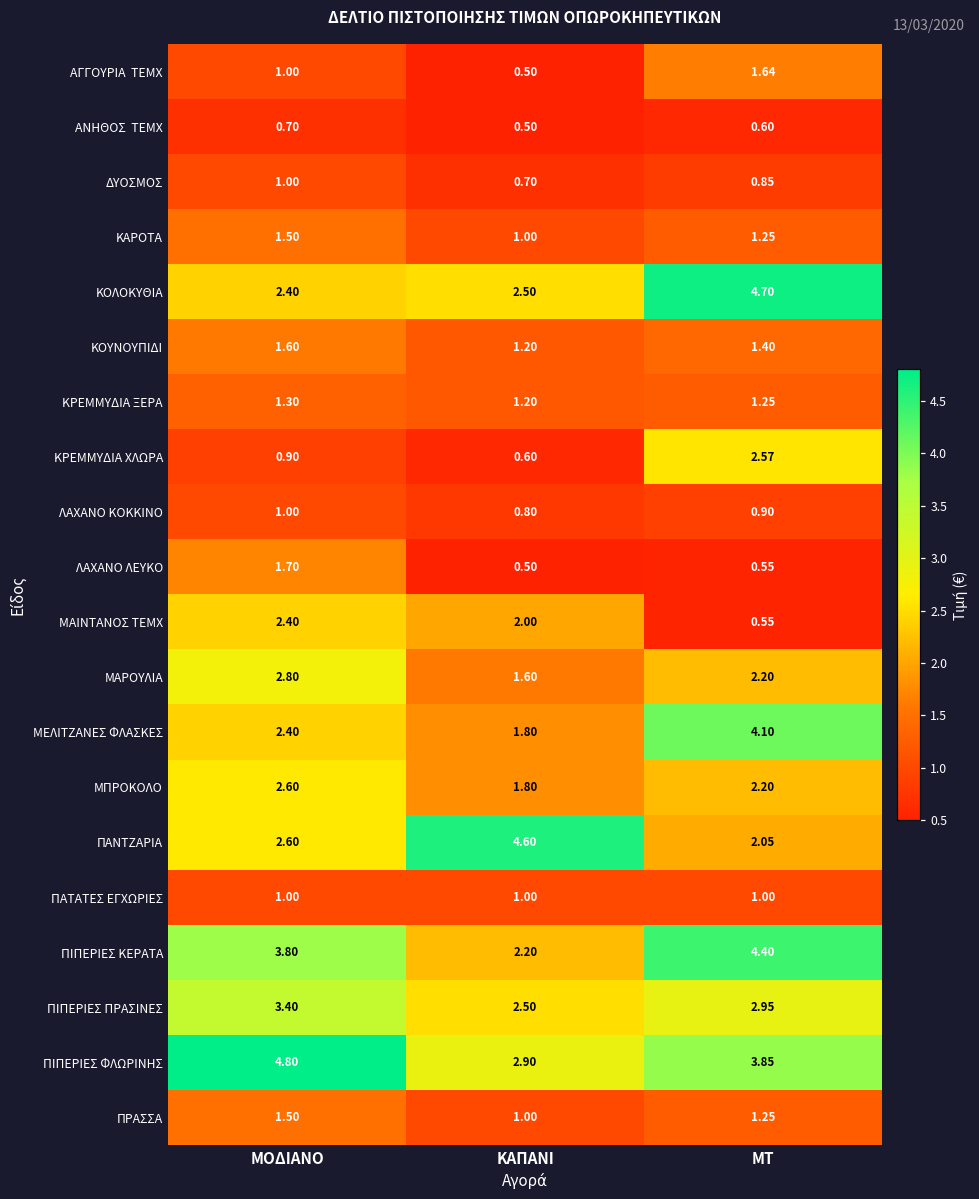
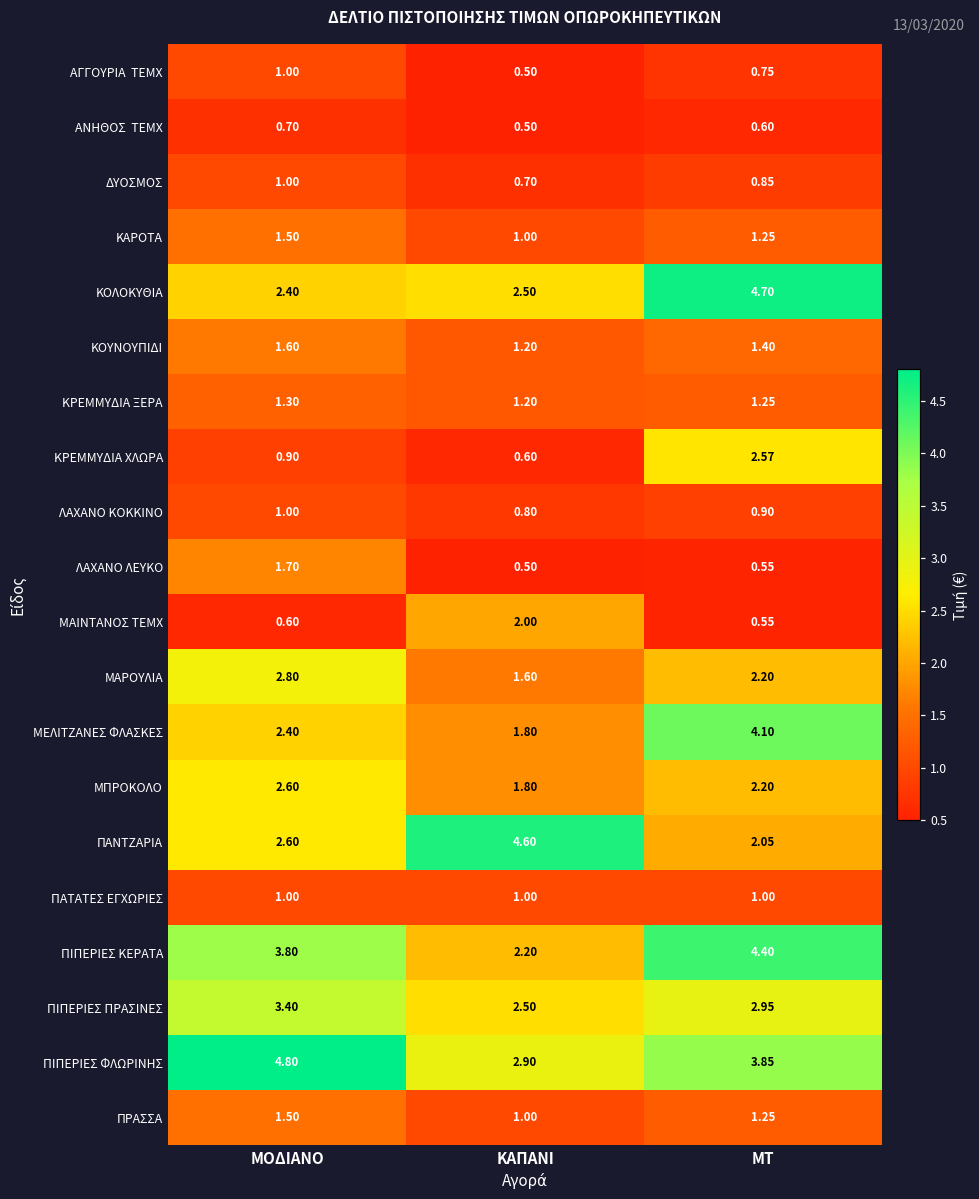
  {
    "ΑΓΓΟΥΡΙΑ ΤΕΜΧ": {
      "ΜΟΔΙΑΝΟ": 1.00,
      "ΚΑΠΑΝΙ": 0.50,
-     "ΜΤ": 1.64
+     "ΜΤ": 0.75
    },
    "ΑΝΗΘΟΣ ΤΕΜΧ": {
      "ΜΟΔΙΑΝΟ": 0.70,
      "ΚΑΠΑΝΙ": 0.50,
      "ΜΤ": 0.60
    },
    "ΔΥΟΣΜΟΣ": {
      "ΜΟΔΙΑΝΟ": 1.00,
      "ΚΑΠΑΝΙ": 0.70,
      "ΜΤ": 0.85
    },
    "ΚΑΡΟΤΑ": {
      "ΜΟΔΙΑΝΟ": 1.50,
      "ΚΑΠΑΝΙ": 1.00,
      "ΜΤ": 1.25
    },
    "ΚΟΛΟΚΥΘΙΑ": {
      "ΜΟΔΙΑΝΟ": 2.40,
      "ΚΑΠΑΝΙ": 2.50,
      "ΜΤ": 4.70
    },
    "ΚΟΥΝΟΥΠΙΔΙ": {
      "ΜΟΔΙΑΝΟ": 1.60,
      "ΚΑΠΑΝΙ": 1.20,
      "ΜΤ": 1.40
    },
    "ΚΡΕΜΜΥΔΙΑ ΞΕΡΑ": {
      "ΜΟΔΙΑΝΟ": 1.30,
      "ΚΑΠΑΝΙ": 1.20,
      "ΜΤ": 1.25
    },
    "ΚΡΕΜΜΥΔΙΑ ΧΛΩΡΑ": {
      "ΜΟΔΙΑΝΟ": 0.90,
      "ΚΑΠΑΝΙ": 0.60,
      "ΜΤ": 2.57
    },
    "ΛΑΧΑΝΟ ΚΟΚΚΙΝΟ": {
      "ΜΟΔΙΑΝΟ": 1.00,
      "ΚΑΠΑΝΙ": 0.80,
      "ΜΤ": 0.90
    },
    "ΛΑΧΑΝΟ ΛΕΥΚΟ": {
      "ΜΟΔΙΑΝΟ": 1.70,
      "ΚΑΠΑΝΙ": 0.50,
      "ΜΤ": 0.55
    },
    "ΜΑΙΝΤΑΝΟΣ ΤΕΜΧ": {
-     "ΜΟΔΙΑΝΟ": 2.40,
+     "ΜΟΔΙΑΝΟ": 0.60,
      "ΚΑΠΑΝΙ": 2.00,
      "ΜΤ": 0.55
    },
    "ΜΑΡΟΥΛΙΑ": {
      "ΜΟΔΙΑΝΟ": 2.80,
      "ΚΑΠΑΝΙ": 1.60,
      "ΜΤ": 2.20
    },
    "ΜΕΛΙΤΖΑΝΕΣ ΦΛΑΣΚΕΣ": {
      "ΜΟΔΙΑΝΟ": 2.40,
      "ΚΑΠΑΝΙ": 1.80,
      "ΜΤ": 4.10
    },
    "ΜΠΡΟΚΟΛΟ": {
      "ΜΟΔΙΑΝΟ": 2.60,
      "ΚΑΠΑΝΙ": 1.80,
      "ΜΤ": 2.20
    },
    "ΠΑΝΤΖΑΡΙΑ": {
      "ΜΟΔΙΑΝΟ": 2.60,
      "ΚΑΠΑΝΙ": 4.60,
      "ΜΤ": 2.05
    },
    "ΠΑΤΑΤΕΣ ΕΓΧΩΡΙΕΣ": {
      "ΜΟΔΙΑΝΟ": 1.00,
      "ΚΑΠΑΝΙ": 1.00,
      "ΜΤ": 1.00
    },
    "ΠΙΠΕΡΙΕΣ ΚΕΡΑΤΑ": {
      "ΜΟΔΙΑΝΟ": 3.80,
      "ΚΑΠΑΝΙ": 2.20,
      "ΜΤ": 4.40
    },
    "ΠΙΠΕΡΙΕΣ ΠΡΑΣΙΝΕΣ": {
      "ΜΟΔΙΑΝΟ": 3.40,
      "ΚΑΠΑΝΙ": 2.50,
      "ΜΤ": 2.95
    },
    "ΠΙΠΕΡΙΕΣ ΦΛΩΡΙΝΗΣ": {
      "ΜΟΔΙΑΝΟ": 4.80,
      "ΚΑΠΑΝΙ": 2.90,
      "ΜΤ": 3.85
    },
    "ΠΡΑΣΣΑ": {
      "ΜΟΔΙΑΝΟ": 1.50,
      "ΚΑΠΑΝΙ": 1.00,
      "ΜΤ": 1.25
    }
  }
